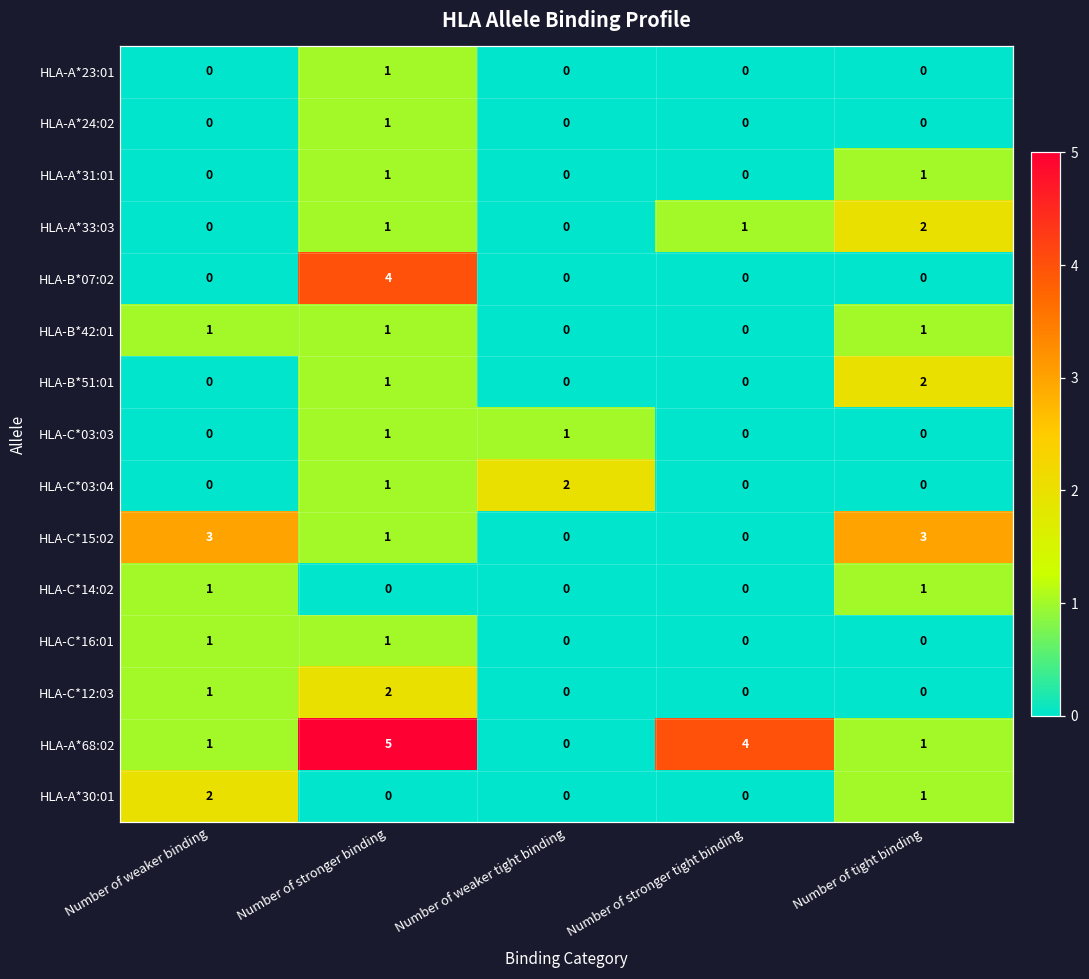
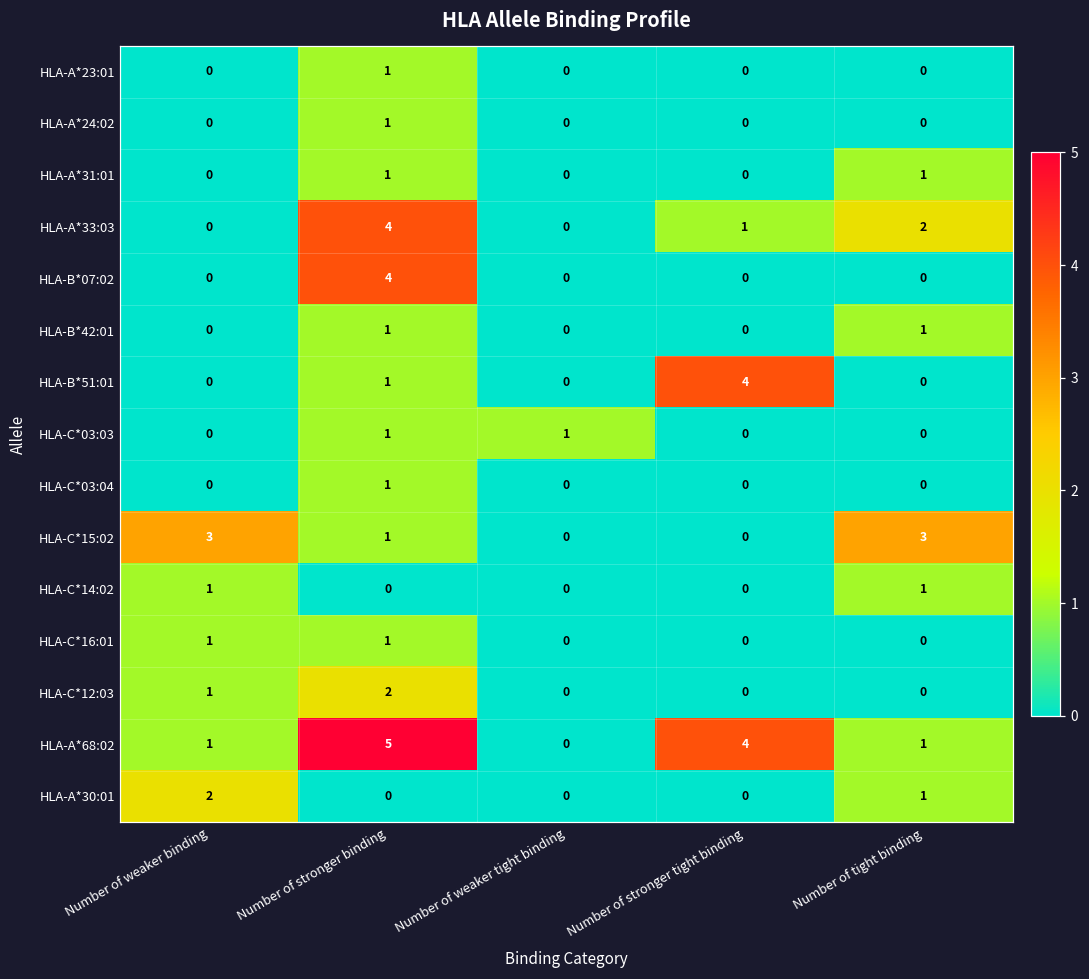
  {
    "HLA-A*23:01": {
      "Number of weaker binding": 0,
      "Number of stronger binding": 1,
      "Number of weaker tight binding": 0,
      "Number of stronger tight binding": 0,
      "Number of tight binding": 0
    },
    "HLA-A*24:02": {
      "Number of weaker binding": 0,
      "Number of stronger binding": 1,
      "Number of weaker tight binding": 0,
      "Number of stronger tight binding": 0,
      "Number of tight binding": 0
    },
    "HLA-A*31:01": {
      "Number of weaker binding": 0,
      "Number of stronger binding": 1,
      "Number of weaker tight binding": 0,
      "Number of stronger tight binding": 0,
      "Number of tight binding": 1
    },
    "HLA-A*33:03": {
      "Number of weaker binding": 0,
-     "Number of stronger binding": 1,
+     "Number of stronger binding": 4,
      "Number of weaker tight binding": 0,
      "Number of stronger tight binding": 1,
      "Number of tight binding": 2
    },
    "HLA-B*07:02": {
      "Number of weaker binding": 0,
      "Number of stronger binding": 4,
      "Number of weaker tight binding": 0,
      "Number of stronger tight binding": 0,
      "Number of tight binding": 0
    },
    "HLA-B*42:01": {
-     "Number of weaker binding": 1,
+     "Number of weaker binding": 0,
      "Number of stronger binding": 1,
      "Number of weaker tight binding": 0,
      "Number of stronger tight binding": 0,
      "Number of tight binding": 1
    },
    "HLA-B*51:01": {
      "Number of weaker binding": 0,
      "Number of stronger binding": 1,
      "Number of weaker tight binding": 0,
-     "Number of stronger tight binding": 0,
-     "Number of tight binding": 2
+     "Number of stronger tight binding": 4,
+     "Number of tight binding": 0
    },
    "HLA-C*03:03": {
      "Number of weaker binding": 0,
      "Number of stronger binding": 1,
      "Number of weaker tight binding": 1,
      "Number of stronger tight binding": 0,
      "Number of tight binding": 0
    },
    "HLA-C*03:04": {
      "Number of weaker binding": 0,
      "Number of stronger binding": 1,
-     "Number of weaker tight binding": 2,
+     "Number of weaker tight binding": 0,
      "Number of stronger tight binding": 0,
      "Number of tight binding": 0
    },
    "HLA-C*15:02": {
      "Number of weaker binding": 3,
      "Number of stronger binding": 1,
      "Number of weaker tight binding": 0,
      "Number of stronger tight binding": 0,
      "Number of tight binding": 3
    },
    "HLA-C*14:02": {
      "Number of weaker binding": 1,
      "Number of stronger binding": 0,
      "Number of weaker tight binding": 0,
      "Number of stronger tight binding": 0,
      "Number of tight binding": 1
    },
    "HLA-C*16:01": {
      "Number of weaker binding": 1,
      "Number of stronger binding": 1,
      "Number of weaker tight binding": 0,
      "Number of stronger tight binding": 0,
      "Number of tight binding": 0
    },
    "HLA-C*12:03": {
      "Number of weaker binding": 1,
      "Number of stronger binding": 2,
      "Number of weaker tight binding": 0,
      "Number of stronger tight binding": 0,
      "Number of tight binding": 0
    },
    "HLA-A*68:02": {
      "Number of weaker binding": 1,
      "Number of stronger binding": 5,
      "Number of weaker tight binding": 0,
      "Number of stronger tight binding": 4,
      "Number of tight binding": 1
    },
    "HLA-A*30:01": {
      "Number of weaker binding": 2,
      "Number of stronger binding": 0,
      "Number of weaker tight binding": 0,
      "Number of stronger tight binding": 0,
      "Number of tight binding": 1
    }
  }
